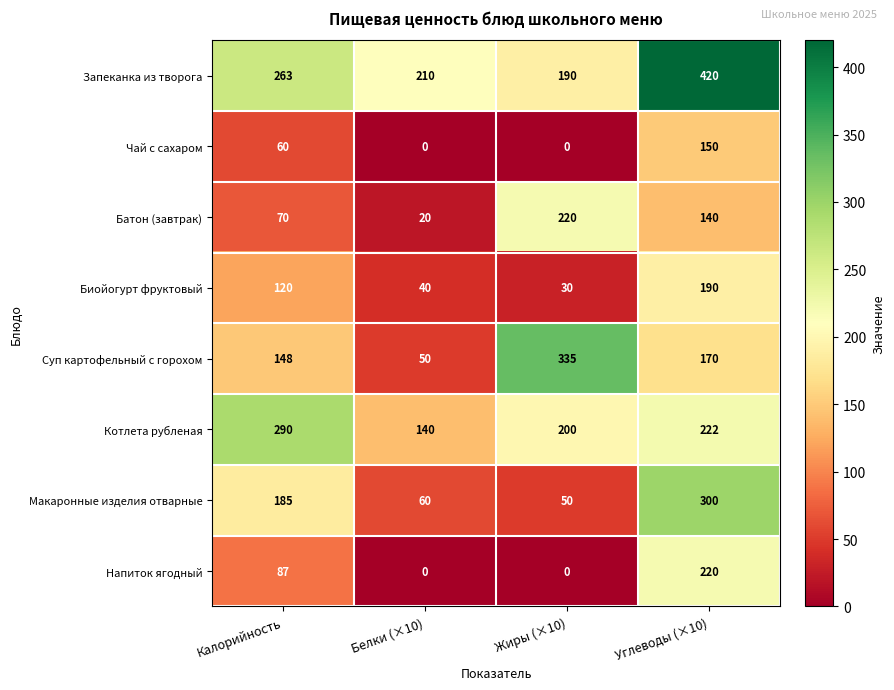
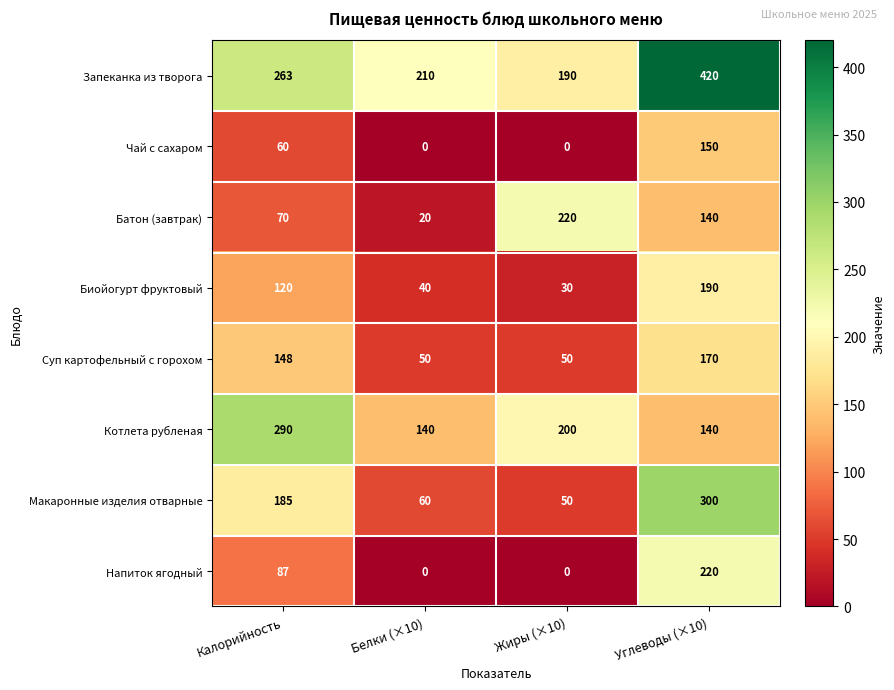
  {
    "Запеканка из творога": {
      "Калорийность": 263,
      "Белки (×10)": 210,
      "Жиры (×10)": 190,
      "Углеводы (×10)": 420
    },
    "Чай с сахаром": {
      "Калорийность": 60,
      "Белки (×10)": 0,
      "Жиры (×10)": 0,
      "Углеводы (×10)": 150
    },
    "Батон (завтрак)": {
      "Калорийность": 70,
      "Белки (×10)": 20,
      "Жиры (×10)": 220,
      "Углеводы (×10)": 140
    },
    "Биойогурт фруктовый": {
      "Калорийность": 120,
      "Белки (×10)": 40,
      "Жиры (×10)": 30,
      "Углеводы (×10)": 190
    },
    "Суп картофельный с горохом": {
      "Калорийность": 148,
      "Белки (×10)": 50,
-     "Жиры (×10)": 335,
+     "Жиры (×10)": 50,
      "Углеводы (×10)": 170
    },
    "Котлета рубленая": {
      "Калорийность": 290,
      "Белки (×10)": 140,
      "Жиры (×10)": 200,
-     "Углеводы (×10)": 222
+     "Углеводы (×10)": 140
    },
    "Макаронные изделия отварные": {
      "Калорийность": 185,
      "Белки (×10)": 60,
      "Жиры (×10)": 50,
      "Углеводы (×10)": 300
    },
    "Напиток ягодный": {
      "Калорийность": 87,
      "Белки (×10)": 0,
      "Жиры (×10)": 0,
      "Углеводы (×10)": 220
    }
  }
